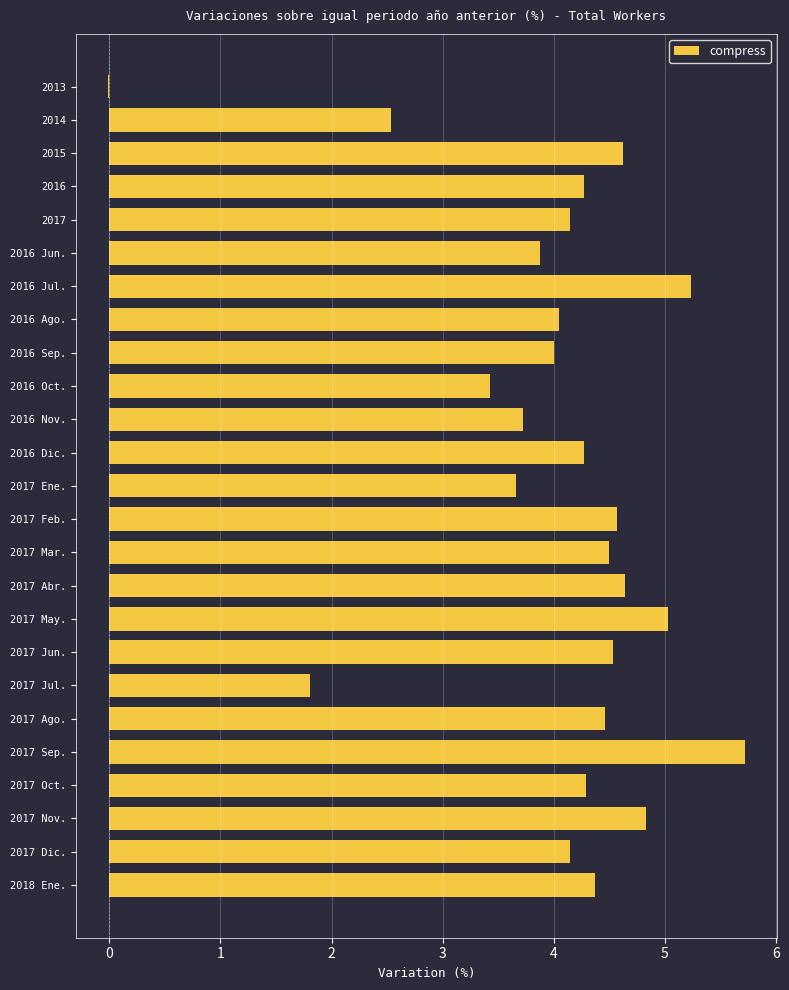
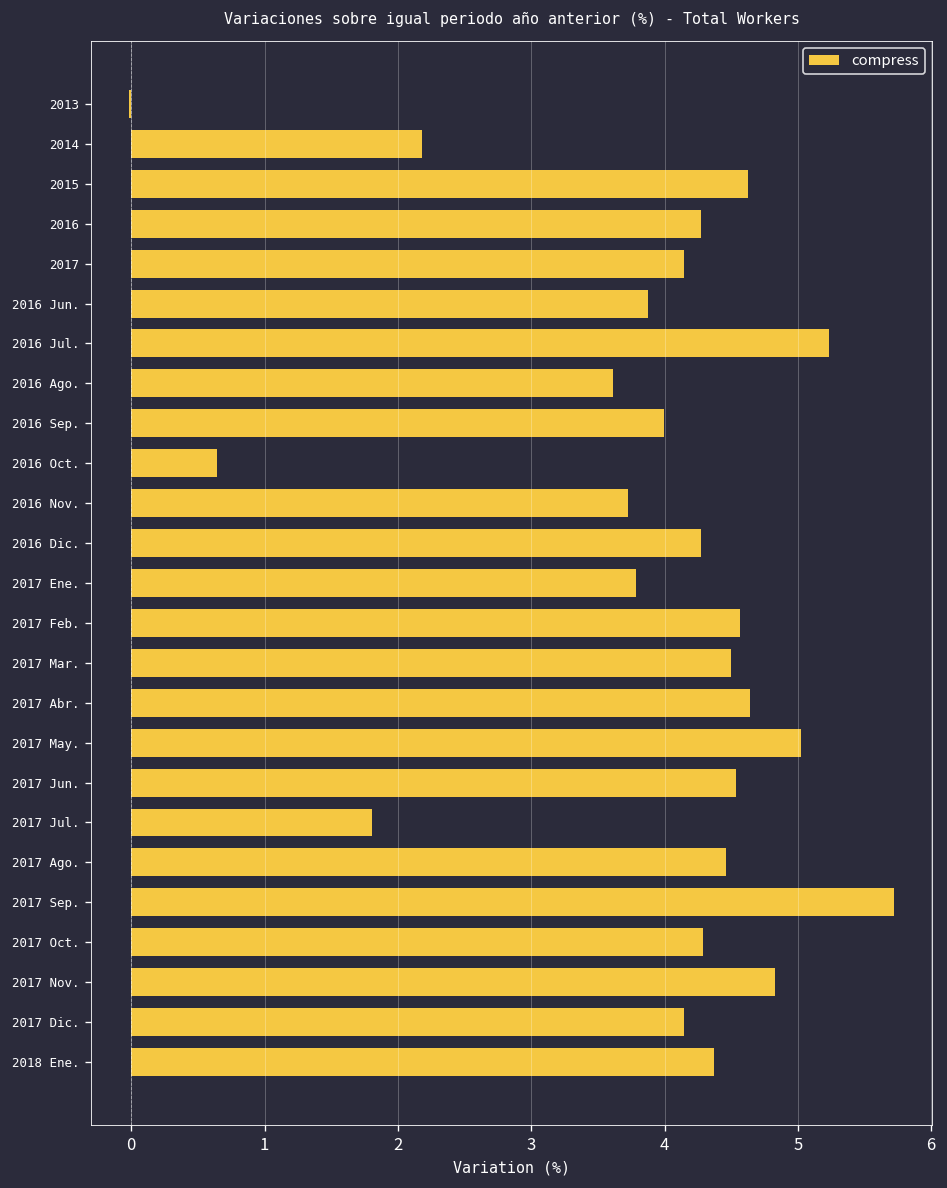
  {
-   "2014": 2.53,
+   "2014": 2.18,
    "2015": 4.63,
    "2016": 4.28,
    "2017": 4.15,
    "2016 Jun.": 3.88,
    "2016 Jul.": 5.23,
-   "2016 Ago.": 4.05,
+   "2016 Ago.": 3.61,
    "2016 Sep.": 4.00,
-   "2016 Oct.": 3.42,
+   "2016 Oct.": 0.64,
    "2016 Nov.": 3.72,
    "2016 Dic.": 4.28,
-   "2017 Ene.": 3.66,
+   "2017 Ene.": 3.79,
    "2017 Feb.": 4.57,
    "2017 Mar.": 4.50,
    "2017 Abr.": 4.64,
    "2017 May.": 5.03,
    "2017 Jun.": 4.54,
    "2017 Jul.": 1.81,
    "2017 Ago.": 4.46,
    "2017 Sep.": 5.72,
    "2017 Oct.": 4.29,
    "2017 Nov.": 4.83,
    "2017 Dic.": 4.15,
    "2018 Ene.": 4.37
  }
